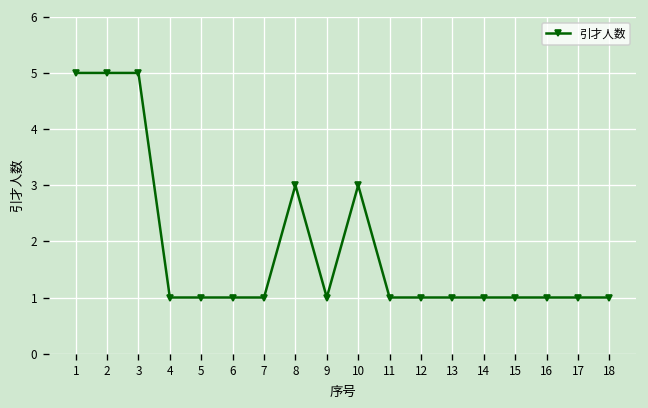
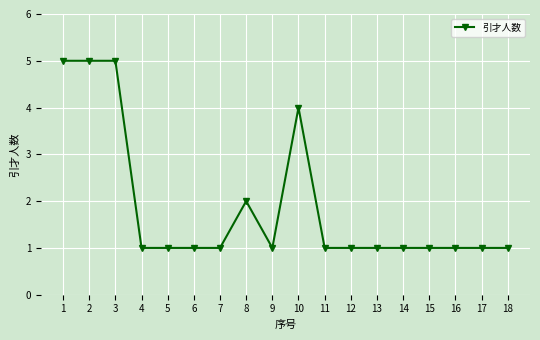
  {
    "1": 5,
    "2": 5,
    "3": 5,
    "4": 1,
    "5": 1,
    "6": 1,
    "7": 1,
-   "8": 3,
+   "8": 2,
    "9": 1,
-   "10": 3,
+   "10": 4,
    "11": 1,
    "12": 1,
    "13": 1,
    "14": 1,
    "15": 1,
    "16": 1,
    "17": 1,
    "18": 1
  }
